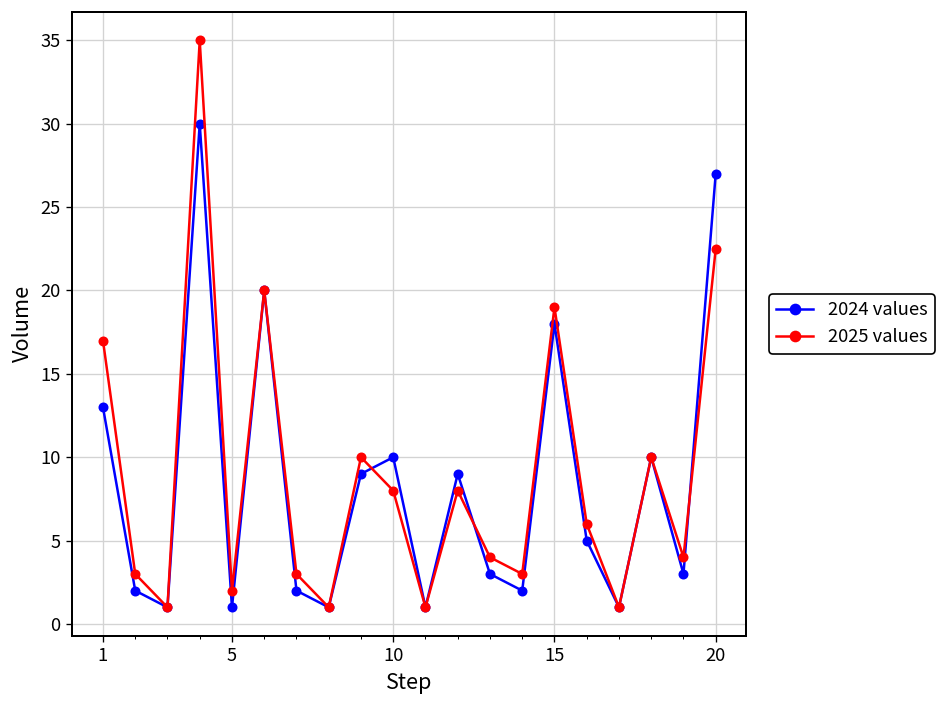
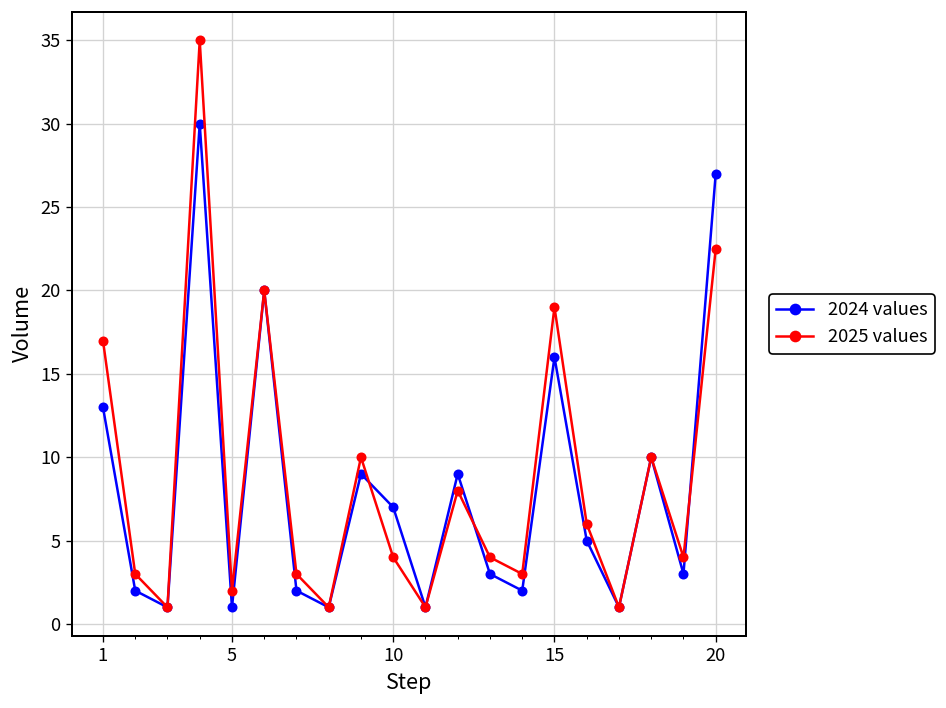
  {
    "2024 values": {
      "1": 13,
      "5": 1,
-     "10": 10,
-     "15": 18,
+     "10": 7,
+     "15": 16,
      "20": 27
    },
    "2025 values": {
      "1": 17,
      "5": 2,
-     "10": 8,
+     "10": 4,
      "15": 19,
      "20": 22.5
    }
  }
